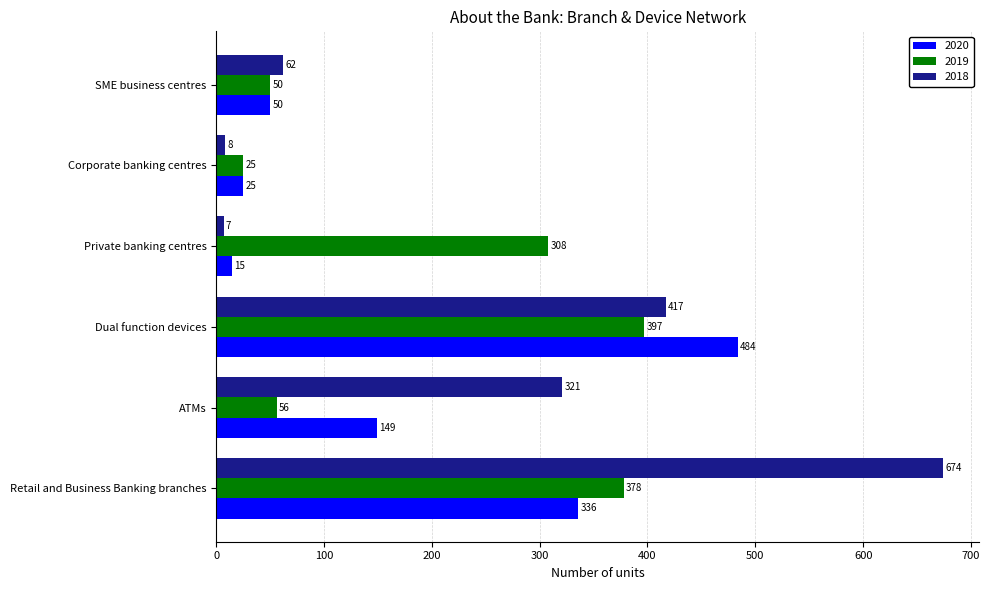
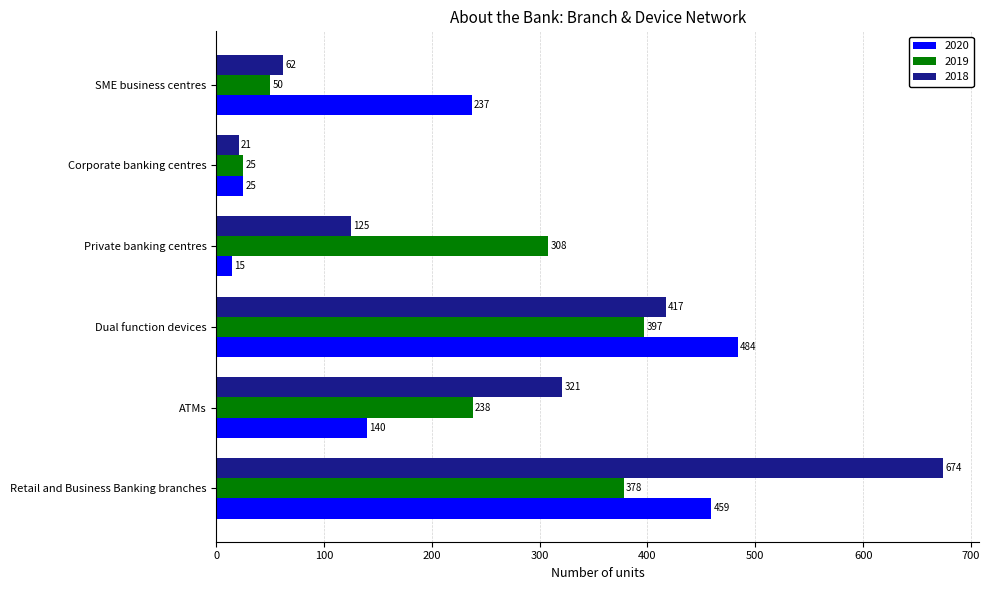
  {
    "2020": {
-     "SME business centres": 50,
+     "SME business centres": 237,
      "Corporate banking centres": 25,
      "Private banking centres": 15,
      "Dual function devices": 484,
-     "ATMs": 149,
-     "Retail and Business Banking branches": 336
+     "ATMs": 140,
+     "Retail and Business Banking branches": 459
    },
    "2019": {
      "SME business centres": 50,
      "Corporate banking centres": 25,
      "Private banking centres": 308,
      "Dual function devices": 397,
-     "ATMs": 56,
+     "ATMs": 238,
      "Retail and Business Banking branches": 378
    },
    "2018": {
      "SME business centres": 62,
-     "Corporate banking centres": 8,
-     "Private banking centres": 7,
+     "Corporate banking centres": 21,
+     "Private banking centres": 125,
      "Dual function devices": 417,
      "ATMs": 321,
      "Retail and Business Banking branches": 674
    }
  }
